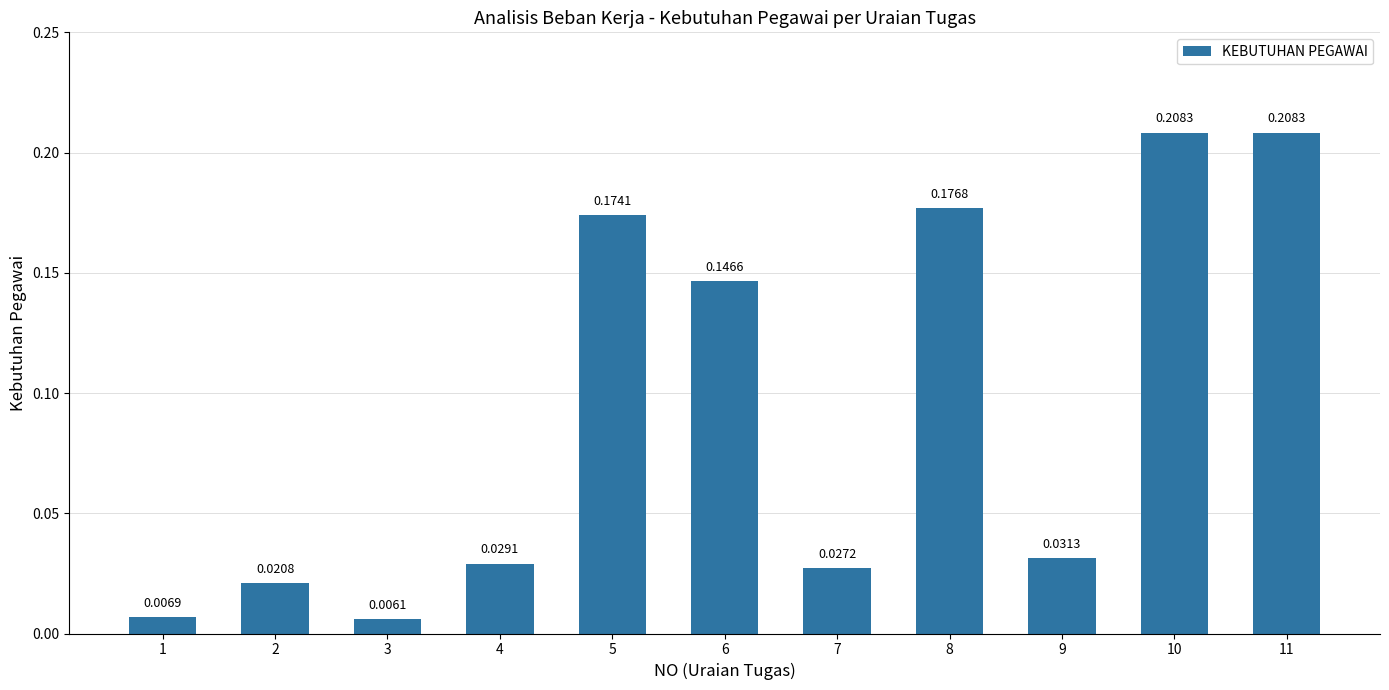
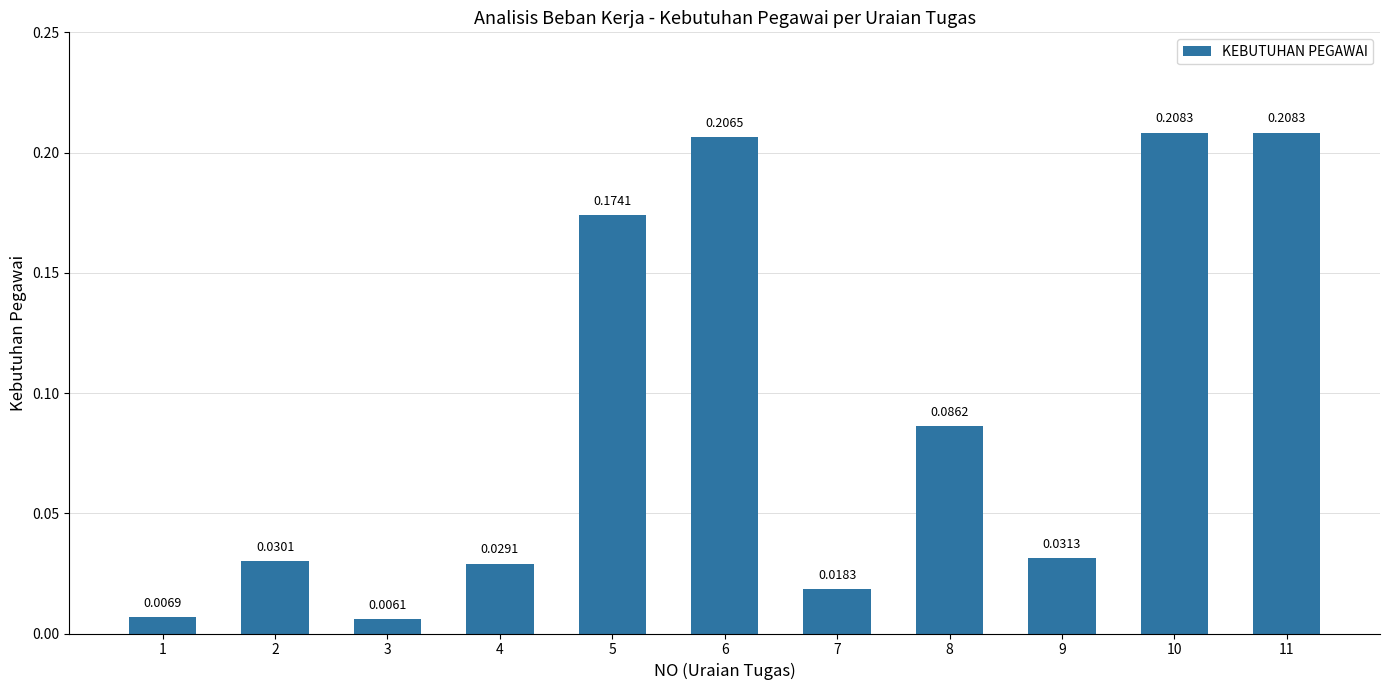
  {
    "1": 0.0069,
-   "2": 0.0208,
+   "2": 0.0301,
    "3": 0.0061,
    "4": 0.0291,
    "5": 0.1741,
-   "6": 0.1466,
-   "7": 0.0272,
-   "8": 0.1768,
+   "6": 0.2065,
+   "7": 0.0183,
+   "8": 0.0862,
    "9": 0.0313,
    "10": 0.2083,
    "11": 0.2083
  }
